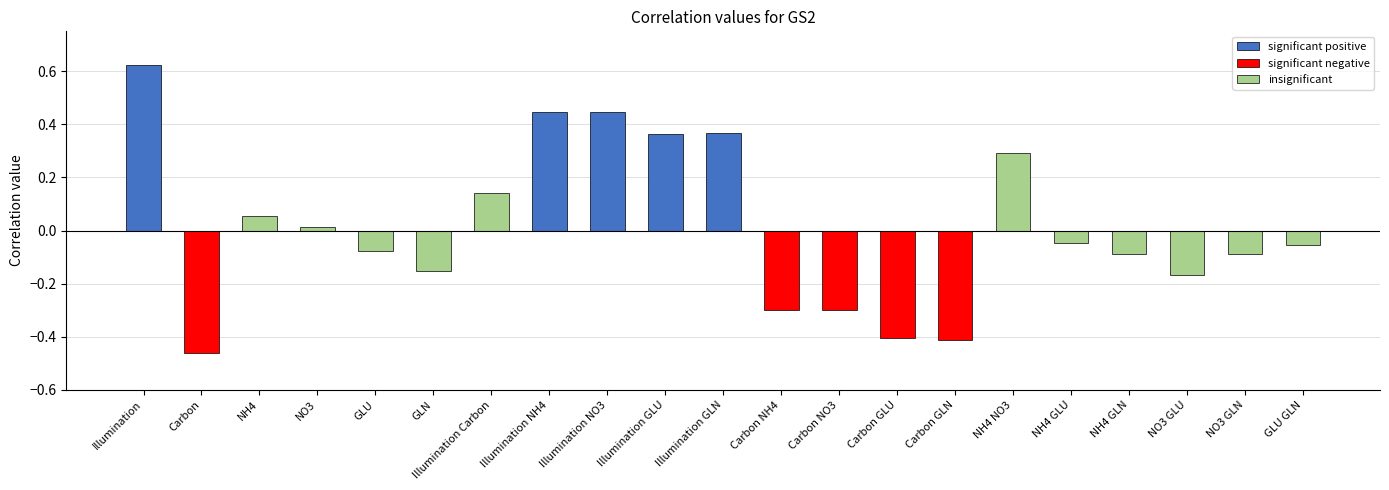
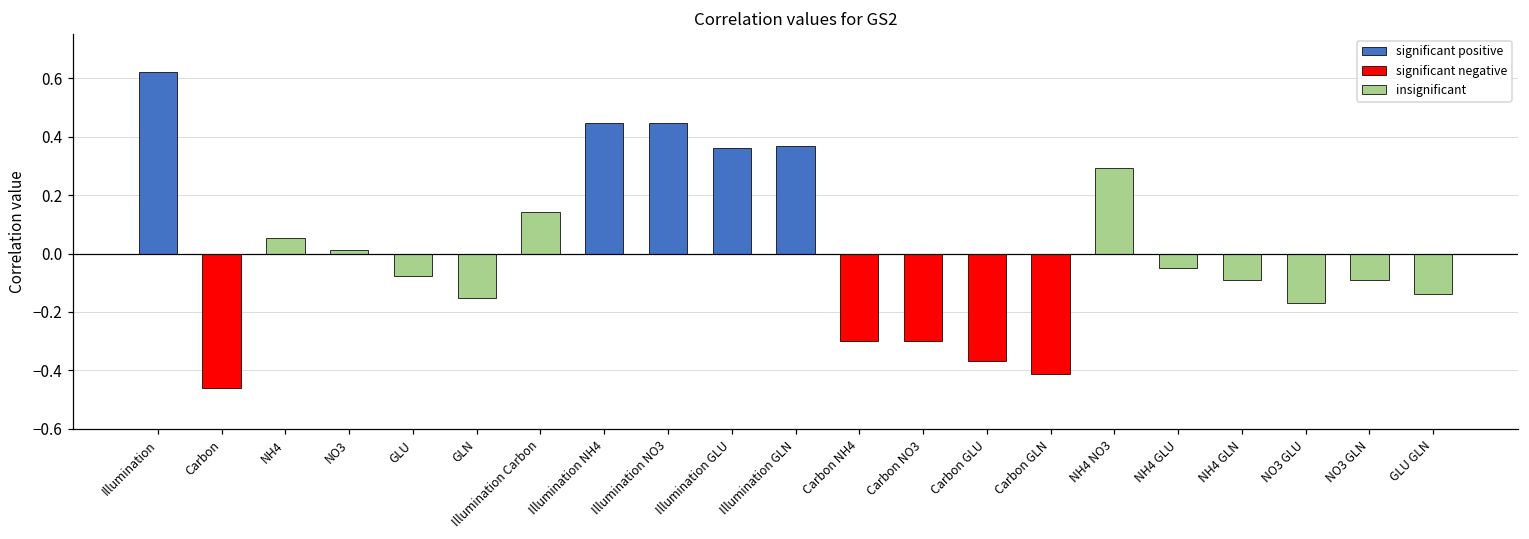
  {
    "Illumination": 0.62,
    "Carbon": -0.46,
    "NH4": 0.05,
    "NO3": 0.01,
    "GLU": -0.08,
    "GLN": -0.15,
    "Illumination Carbon": 0.14,
    "Illumination NH4": 0.45,
    "Illumination NO3": 0.45,
    "Illumination GLU": 0.36,
    "Illumination GLN": 0.37,
    "Carbon NH4": -0.30,
    "Carbon NO3": -0.30,
-   "Carbon GLU": -0.41,
+   "Carbon GLU": -0.37,
    "Carbon GLN": -0.41,
    "NH4 NO3": 0.29,
    "NH4 GLU": -0.05,
    "NH4 GLN": -0.09,
    "NO3 GLU": -0.17,
    "NO3 GLN": -0.09,
-   "GLU GLN": -0.05
+   "GLU GLN": -0.14
  }
